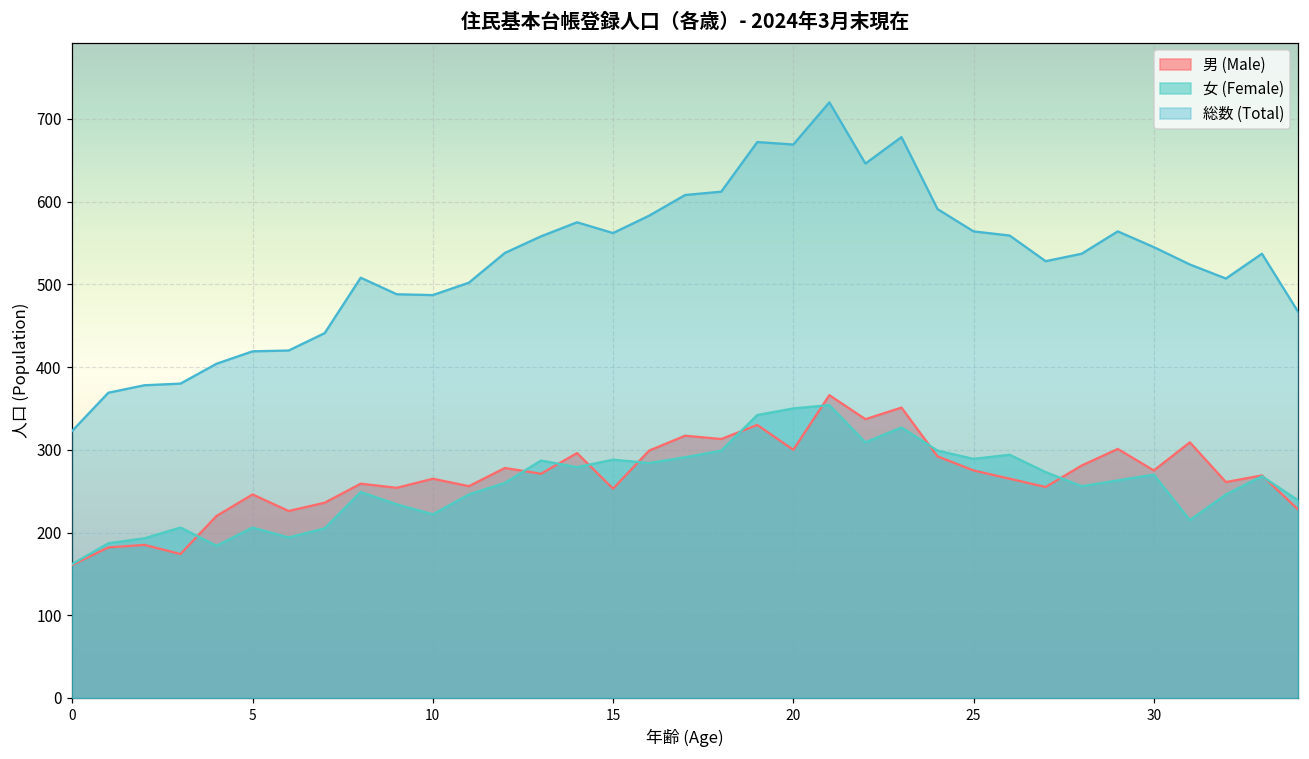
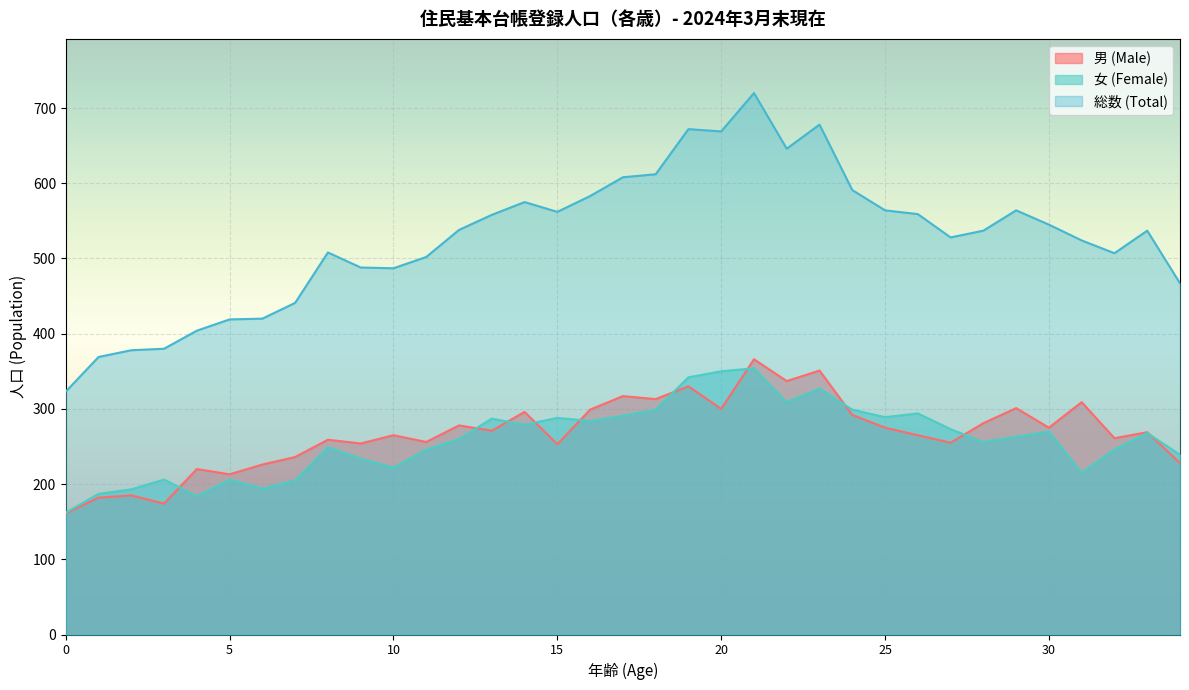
  {
    "男 (Male)": {
-     "5": 250,
+     "5": 210,
      "10": 270,
      "15": 250,
      "20": 300,
      "25": 280,
      "30": 280
    }
  }
